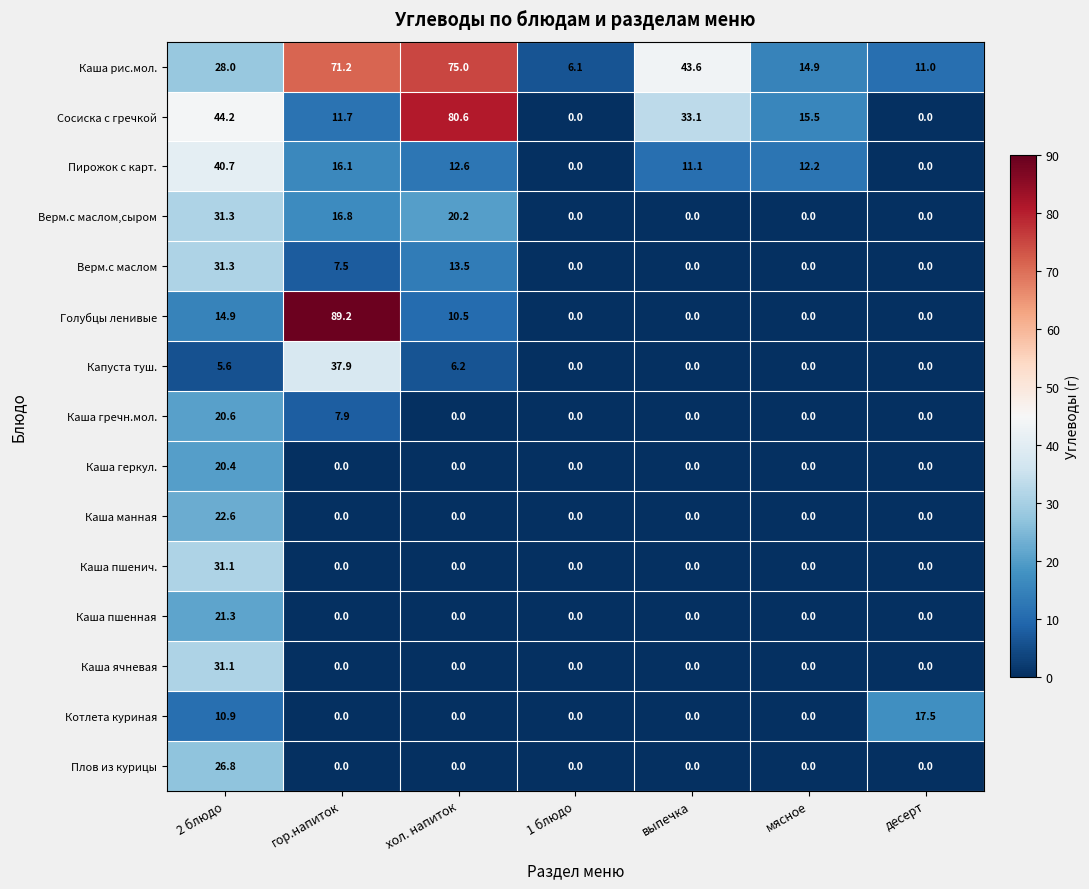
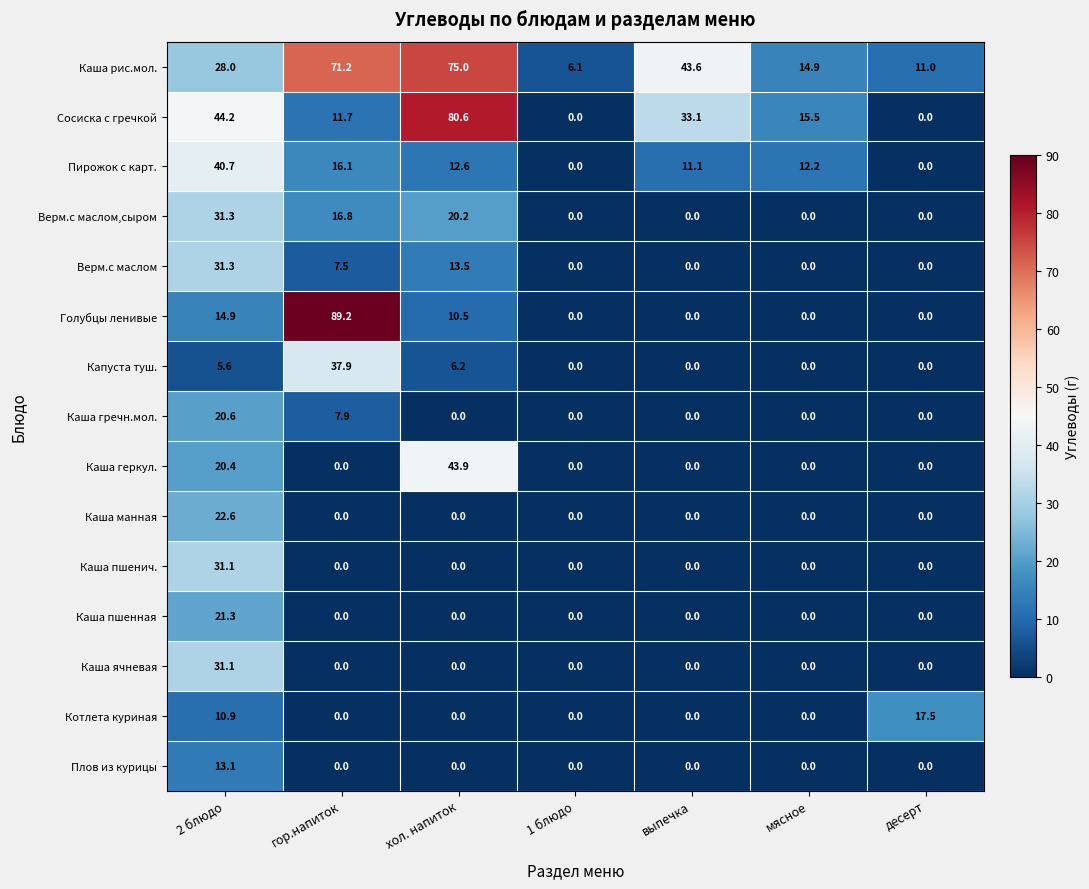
  {
    "Каша рис.мол.": {
      "2 блюдо": 28.0,
      "гор.напиток": 71.2,
      "хол. напиток": 75.0,
      "1 блюдо": 6.1,
      "выпечка": 43.6,
      "мясное": 14.9,
      "десерт": 11.0
    },
    "Сосиска с гречкой": {
      "2 блюдо": 44.2,
      "гор.напиток": 11.7,
      "хол. напиток": 80.6,
      "1 блюдо": 0.0,
      "выпечка": 33.1,
      "мясное": 15.5,
      "десерт": 0.0
    },
    "Пирожок с карт.": {
      "2 блюдо": 40.7,
      "гор.напиток": 16.1,
      "хол. напиток": 12.6,
      "1 блюдо": 0.0,
      "выпечка": 11.1,
      "мясное": 12.2,
      "десерт": 0.0
    },
    "Верм.с маслом,сыром": {
      "2 блюдо": 31.3,
      "гор.напиток": 16.8,
      "хол. напиток": 20.2,
      "1 блюдо": 0.0,
      "выпечка": 0.0,
      "мясное": 0.0,
      "десерт": 0.0
    },
    "Верм.с маслом": {
      "2 блюдо": 31.3,
      "гор.напиток": 7.5,
      "хол. напиток": 13.5,
      "1 блюдо": 0.0,
      "выпечка": 0.0,
      "мясное": 0.0,
      "десерт": 0.0
    },
    "Голубцы ленивые": {
      "2 блюдо": 14.9,
      "гор.напиток": 89.2,
      "хол. напиток": 10.5,
      "1 блюдо": 0.0,
      "выпечка": 0.0,
      "мясное": 0.0,
      "десерт": 0.0
    },
    "Капуста туш.": {
      "2 блюдо": 5.6,
      "гор.напиток": 37.9,
      "хол. напиток": 6.2,
      "1 блюдо": 0.0,
      "выпечка": 0.0,
      "мясное": 0.0,
      "десерт": 0.0
    },
    "Каша гречн.мол.": {
      "2 блюдо": 20.6,
      "гор.напиток": 7.9,
      "хол. напиток": 0.0,
      "1 блюдо": 0.0,
      "выпечка": 0.0,
      "мясное": 0.0,
      "десерт": 0.0
    },
    "Каша геркул.": {
      "2 блюдо": 20.4,
      "гор.напиток": 0.0,
-     "хол. напиток": 0.0,
+     "хол. напиток": 43.9,
      "1 блюдо": 0.0,
      "выпечка": 0.0,
      "мясное": 0.0,
      "десерт": 0.0
    },
    "Каша манная": {
      "2 блюдо": 22.6,
      "гор.напиток": 0.0,
      "хол. напиток": 0.0,
      "1 блюдо": 0.0,
      "выпечка": 0.0,
      "мясное": 0.0,
      "десерт": 0.0
    },
    "Каша пшенич.": {
      "2 блюдо": 31.1,
      "гор.напиток": 0.0,
      "хол. напиток": 0.0,
      "1 блюдо": 0.0,
      "выпечка": 0.0,
      "мясное": 0.0,
      "десерт": 0.0
    },
    "Каша пшенная": {
      "2 блюдо": 21.3,
      "гор.напиток": 0.0,
      "хол. напиток": 0.0,
      "1 блюдо": 0.0,
      "выпечка": 0.0,
      "мясное": 0.0,
      "десерт": 0.0
    },
    "Каша ячневая": {
      "2 блюдо": 31.1,
      "гор.напиток": 0.0,
      "хол. напиток": 0.0,
      "1 блюдо": 0.0,
      "выпечка": 0.0,
      "мясное": 0.0,
      "десерт": 0.0
    },
    "Котлета куриная": {
      "2 блюдо": 10.9,
      "гор.напиток": 0.0,
      "хол. напиток": 0.0,
      "1 блюдо": 0.0,
      "выпечка": 0.0,
      "мясное": 0.0,
      "десерт": 17.5
    },
    "Плов из курицы": {
-     "2 блюдо": 26.8,
+     "2 блюдо": 13.1,
      "гор.напиток": 0.0,
      "хол. напиток": 0.0,
      "1 блюдо": 0.0,
      "выпечка": 0.0,
      "мясное": 0.0,
      "десерт": 0.0
    }
  }
